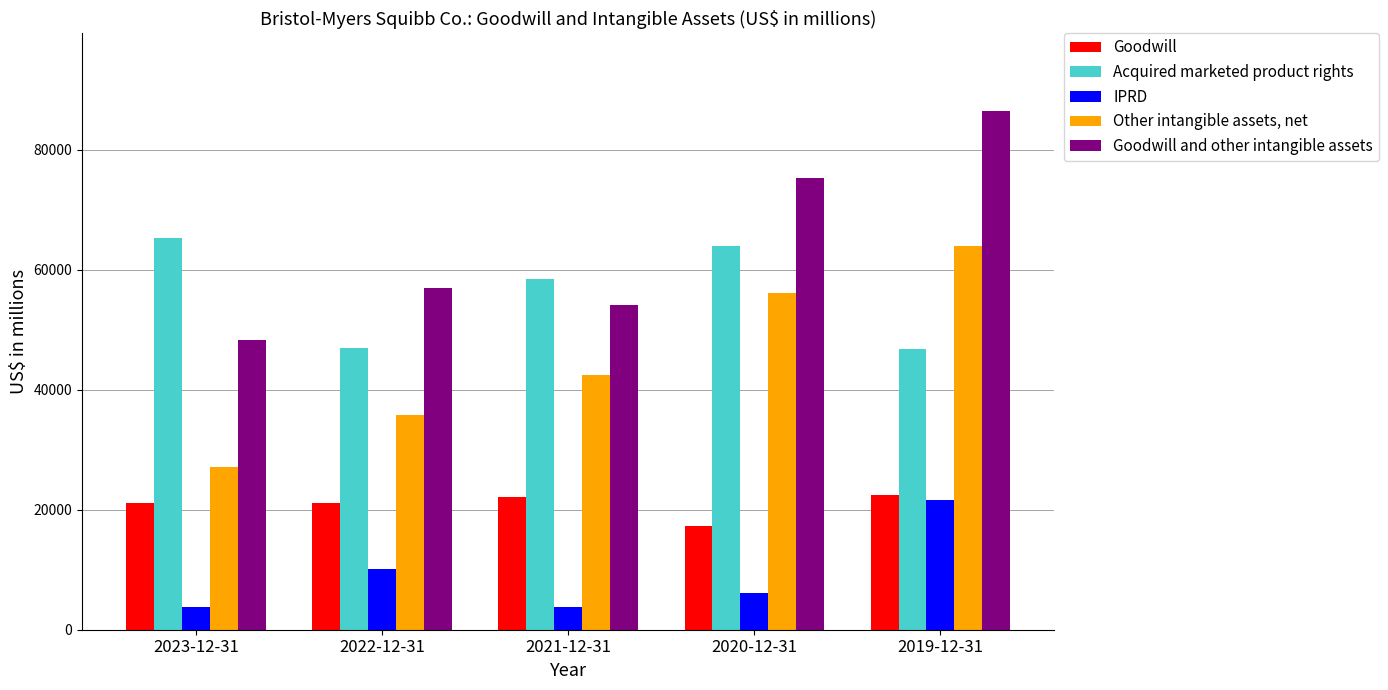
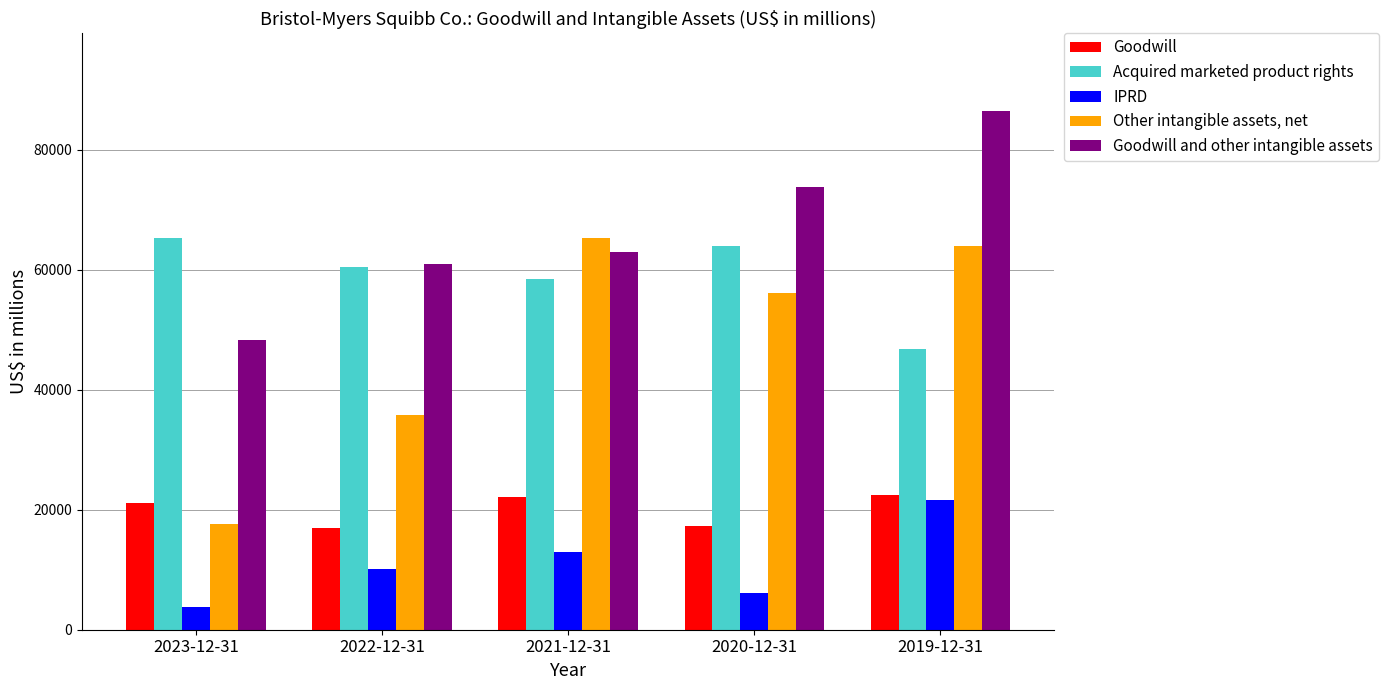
  {
    "Goodwill": {
      "2023-12-31": 21000,
-     "2022-12-31": 21000,
+     "2022-12-31": 17000,
      "2021-12-31": 22000,
      "2020-12-31": 17000,
      "2019-12-31": 22000
    },
    "Acquired marketed product rights": {
      "2023-12-31": 65000,
-     "2022-12-31": 47000,
+     "2022-12-31": 60000,
      "2021-12-31": 59000,
      "2020-12-31": 64000,
      "2019-12-31": 47000
    },
    "IPRD": {
      "2023-12-31": 4000,
      "2022-12-31": 10000,
-     "2021-12-31": 4000,
+     "2021-12-31": 13000,
      "2020-12-31": 6000,
      "2019-12-31": 22000
    },
    "Other intangible assets, net": {
-     "2023-12-31": 27000,
+     "2023-12-31": 18000,
      "2022-12-31": 36000,
-     "2021-12-31": 43000,
+     "2021-12-31": 65000,
      "2020-12-31": 56000,
      "2019-12-31": 64000
    },
    "Goodwill and other intangible assets": {
      "2023-12-31": 48000,
-     "2022-12-31": 57000,
-     "2021-12-31": 54000,
-     "2020-12-31": 75000,
+     "2022-12-31": 61000,
+     "2021-12-31": 63000,
+     "2020-12-31": 74000,
      "2019-12-31": 86000
    }
  }
